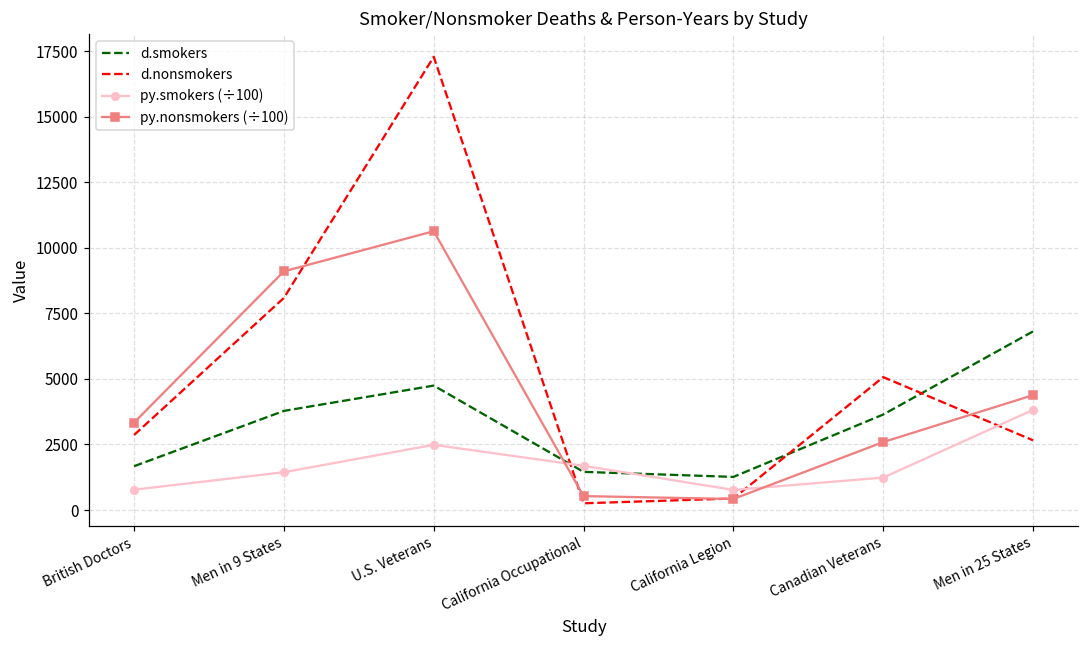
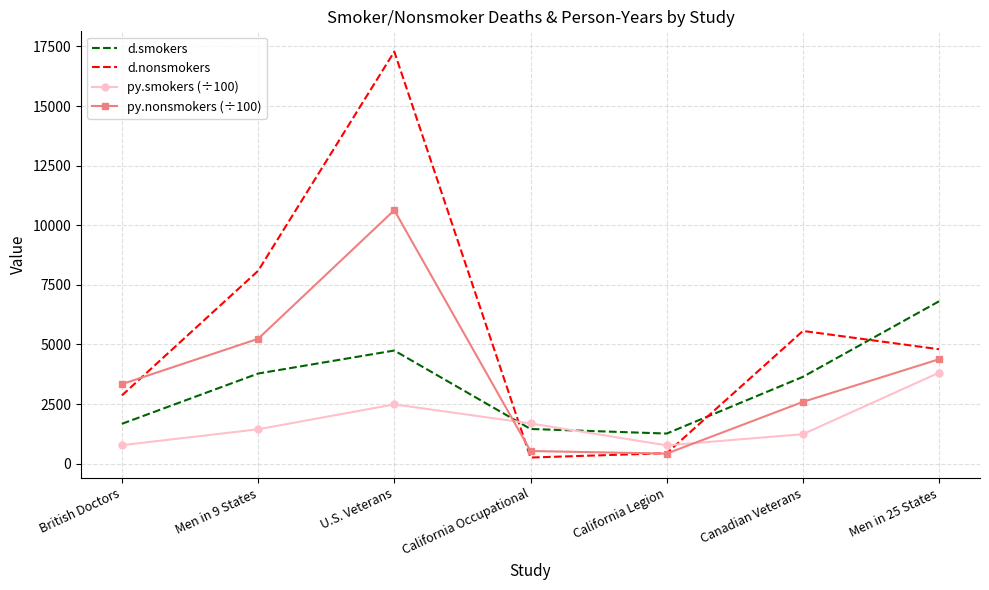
  {
    "d.smokers": {
      "British Doctors": 1700,
      "Men in 9 States": 3800,
      "U.S. Veterans": 4700,
      "California Occupational": 1500,
      "California Legion": 1300,
      "Canadian Veterans": 3600,
      "Men in 25 States": 6800
    },
    "d.nonsmokers": {
      "British Doctors": 2900,
      "Men in 9 States": 8100,
      "U.S. Veterans": 17300,
      "California Occupational": 300,
-     "Canadian Veterans": 5100,
-     "Men in 25 States": 2700
+     "Canadian Veterans": 5600,
+     "Men in 25 States": 4800
    },
    "py.smokers (÷100)": {
      "British Doctors": 800,
      "Men in 9 States": 1400,
      "U.S. Veterans": 2500,
      "California Occupational": 1700,
      "California Legion": 800,
      "Canadian Veterans": 1200,
      "Men in 25 States": 3800
    },
    "py.nonsmokers (÷100)": {
      "British Doctors": 3300,
-     "Men in 9 States": 9100,
+     "Men in 9 States": 5200,
      "U.S. Veterans": 10600,
      "California Occupational": 500,
      "Canadian Veterans": 2600,
      "Men in 25 States": 4400
    }
  }
